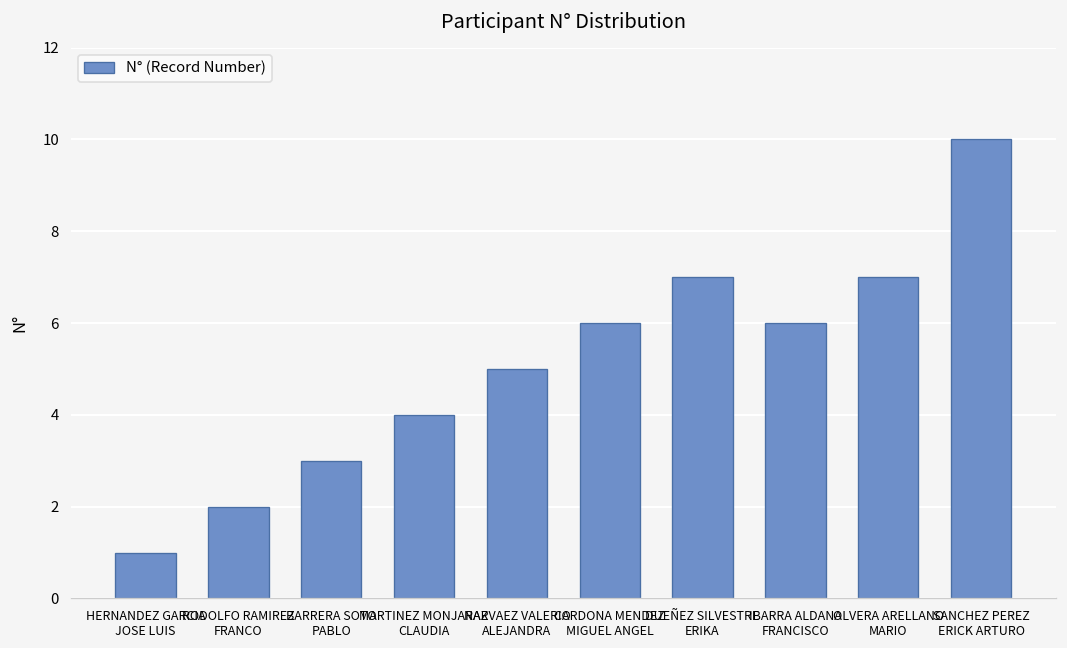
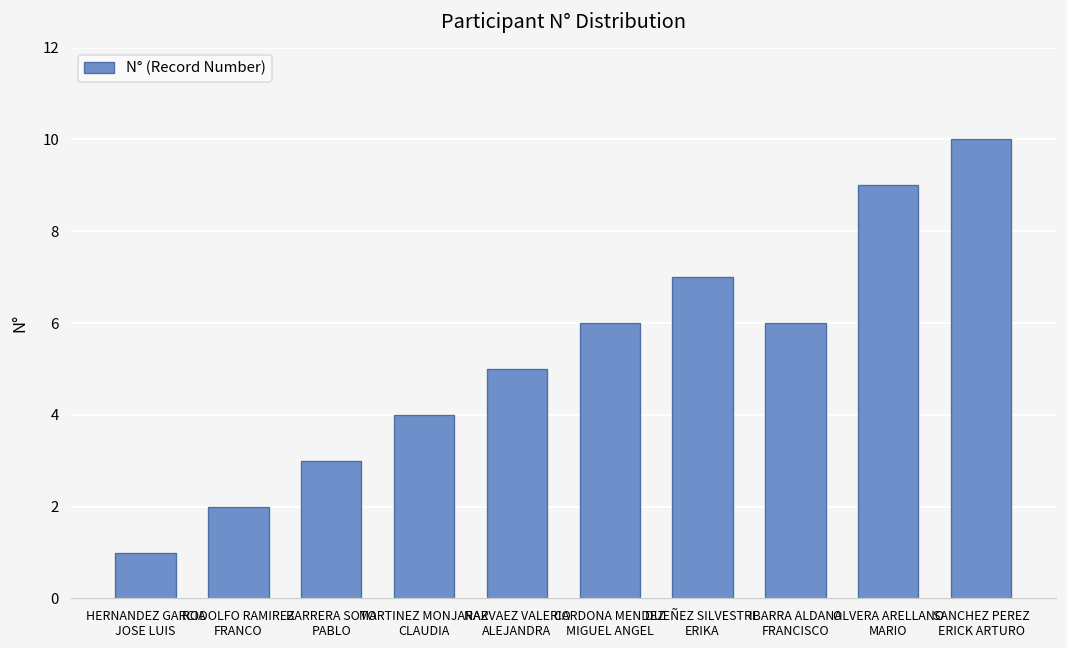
  {
    "IBARRA ALDANA FRANCISCO": 6,
-   "OLVERA ARELLANO MARIO": 7,
+   "OLVERA ARELLANO MARIO": 9,
    "SANCHEZ PEREZ ERICK ARTURO": 10
  }
